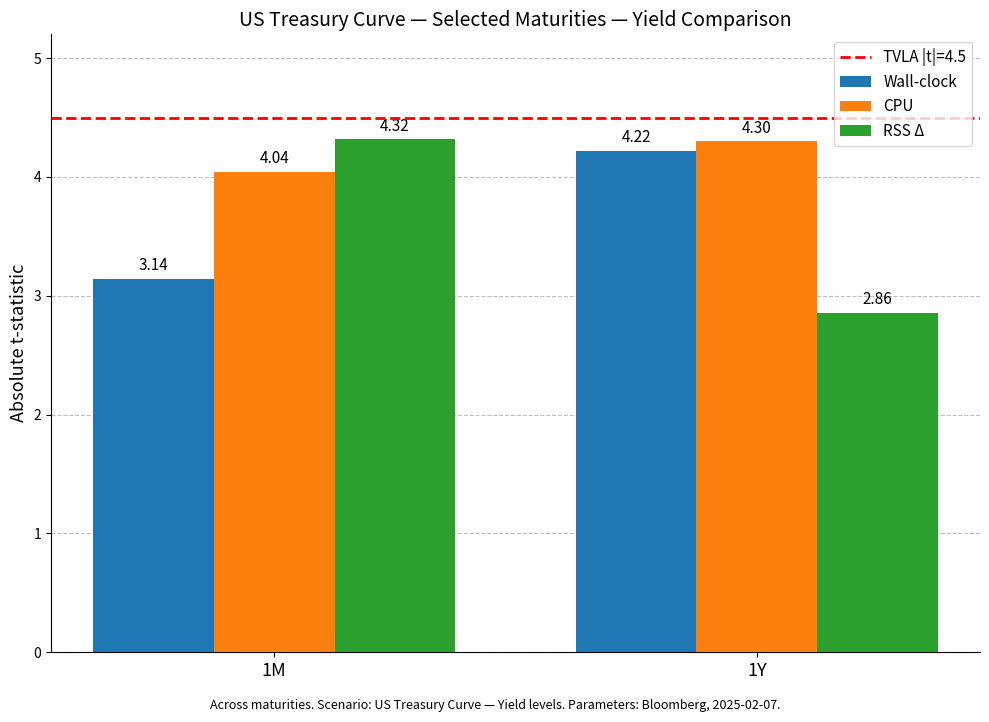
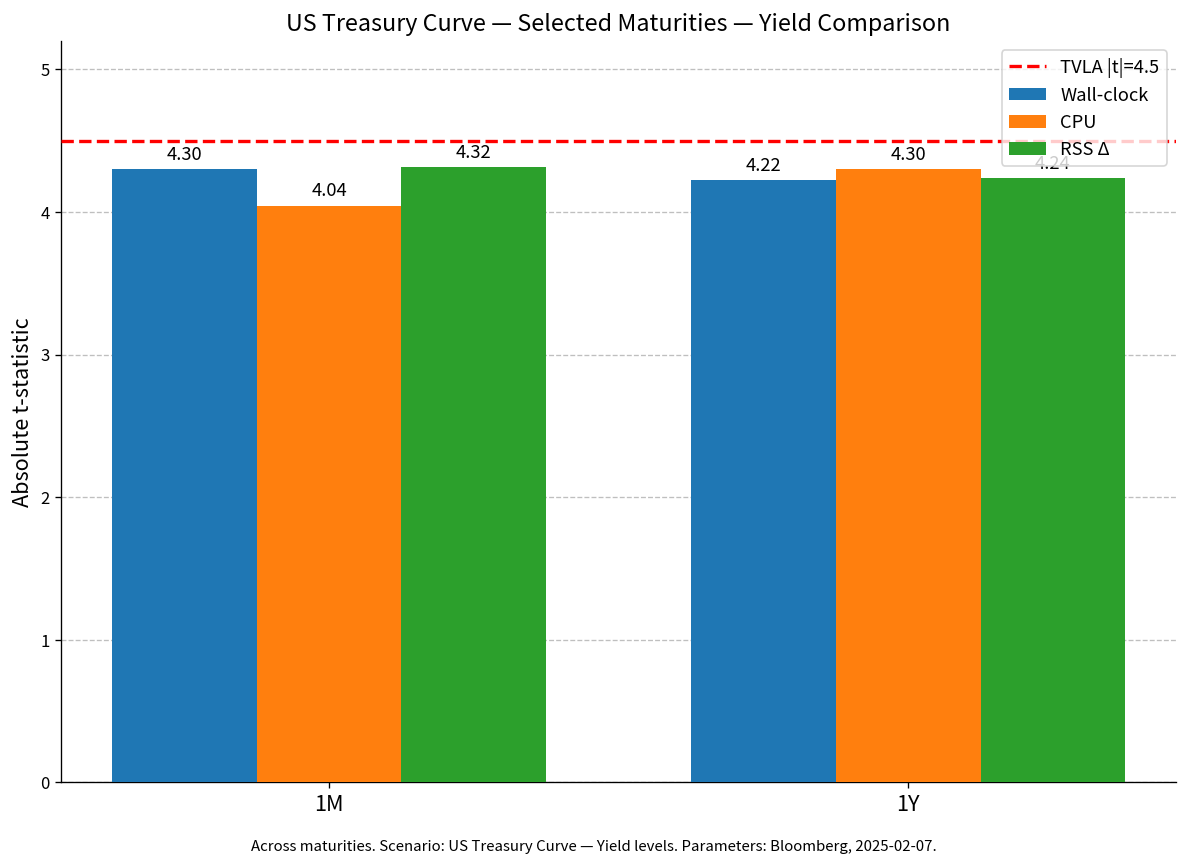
  {
    "Wall-clock": {
-     "1M": 3.14,
+     "1M": 4.30,
      "1Y": 4.22
    },
    "CPU": {
      "1M": 4.04,
      "1Y": 4.30
    },
    "RSS Δ": {
-     "1Y": 2.86
+     "1Y": 4.24
    }
  }
